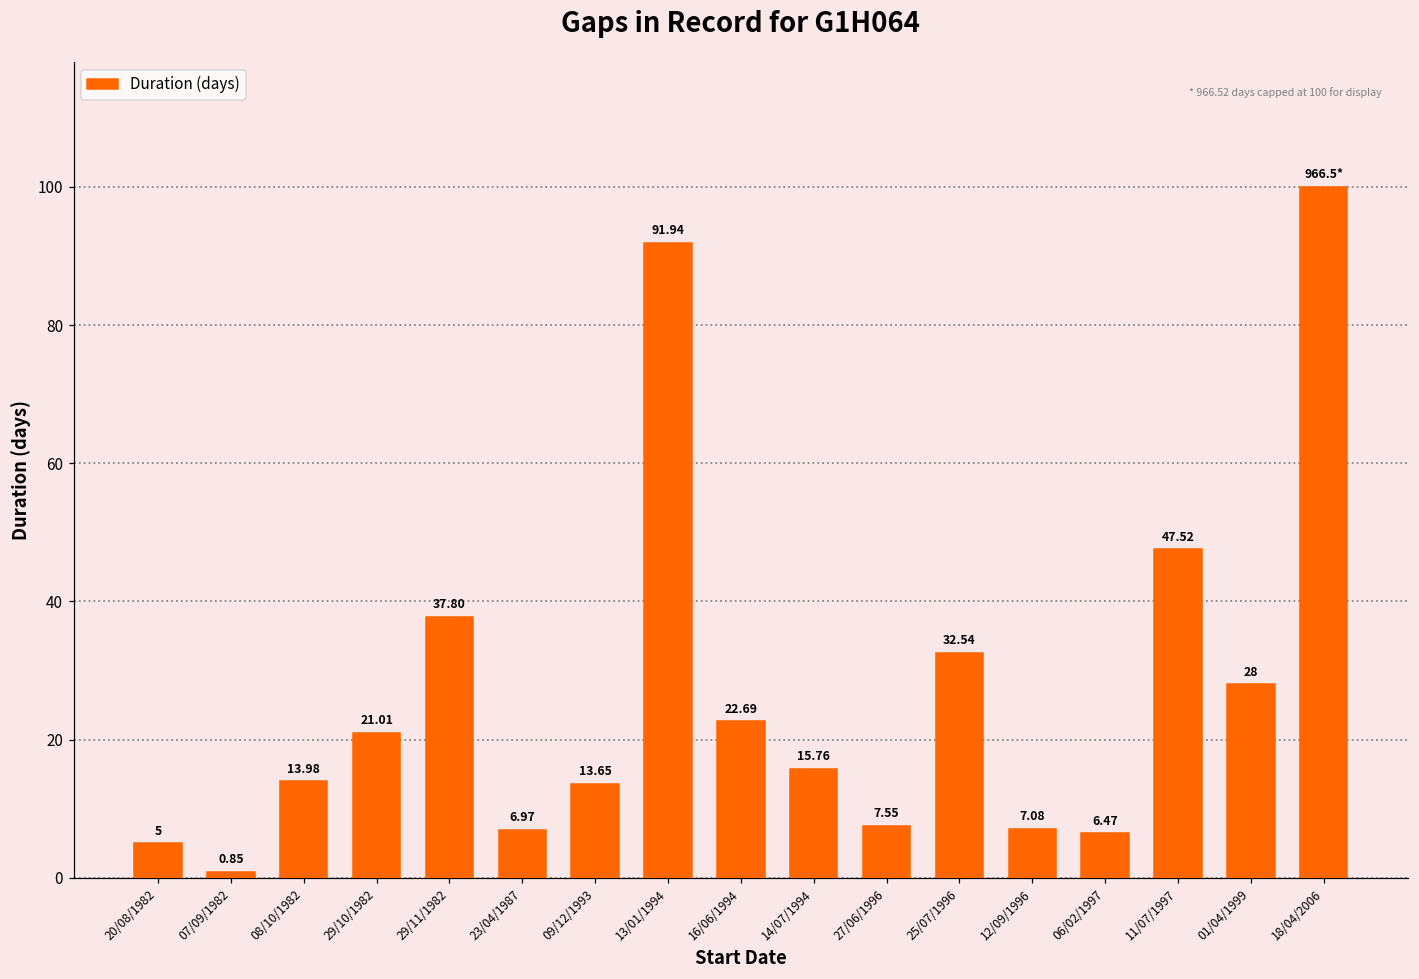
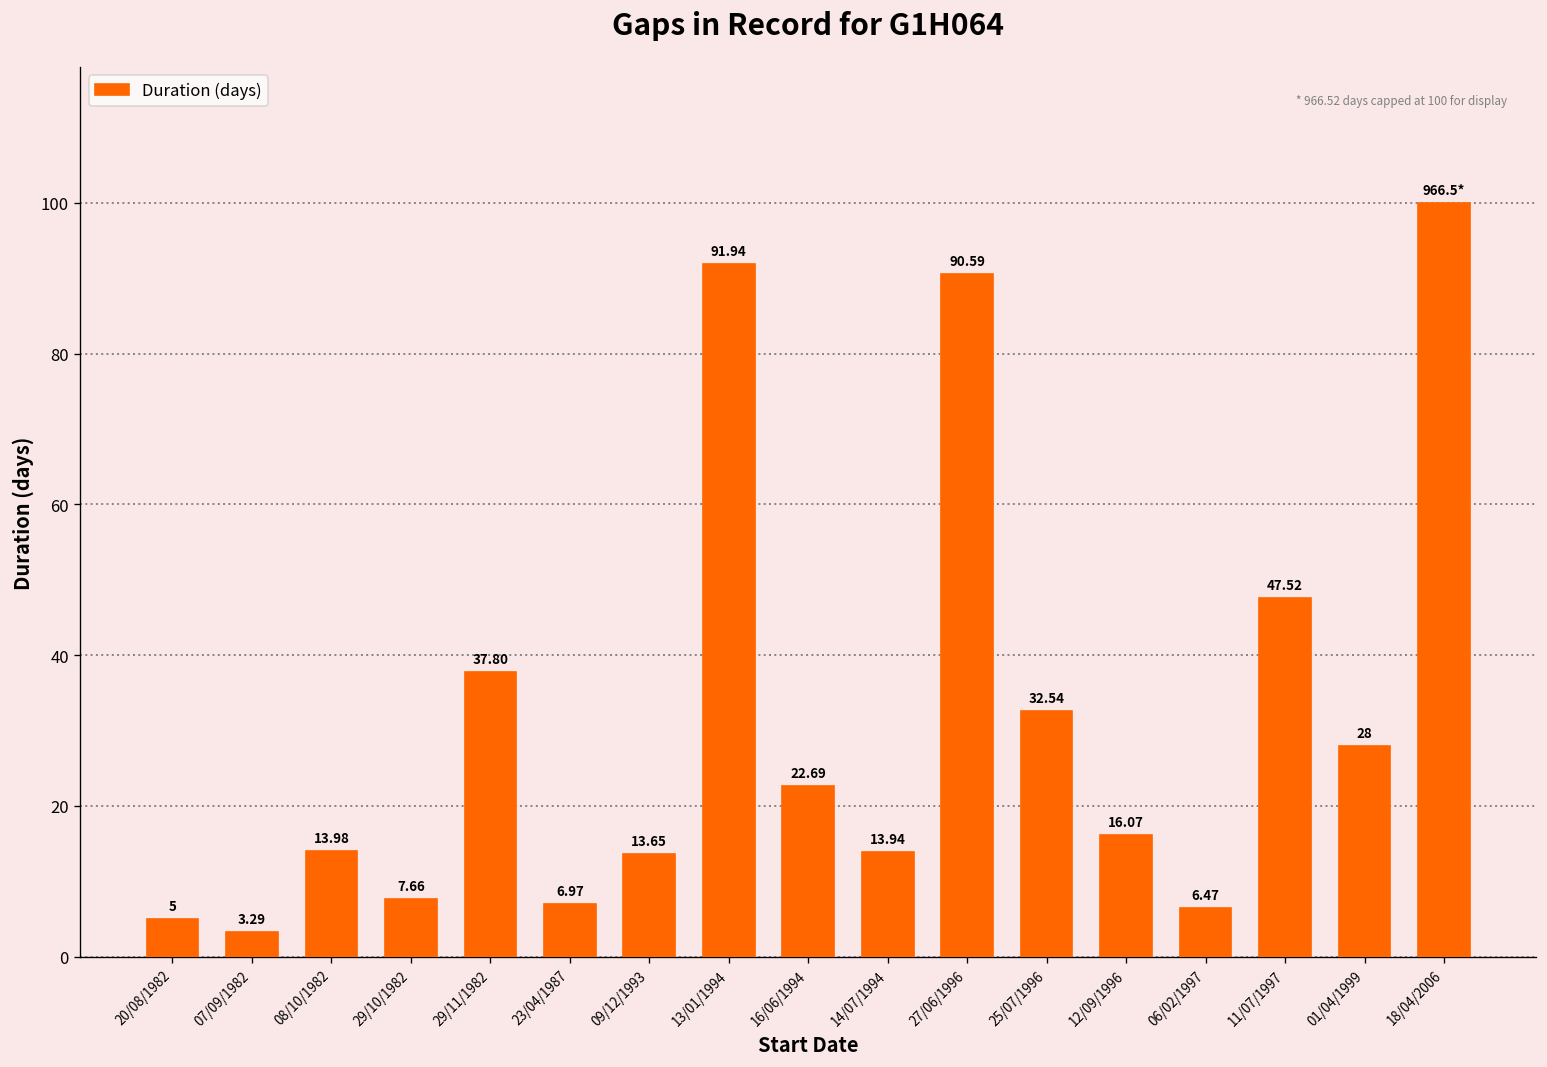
  {
    "20/08/1982": 5,
-   "07/09/1982": 0.85,
+   "07/09/1982": 3.29,
    "08/10/1982": 13.98,
-   "29/10/1982": 21.01,
+   "29/10/1982": 7.66,
    "29/11/1982": 37.80,
    "23/04/1987": 6.97,
    "09/12/1993": 13.65,
    "13/01/1994": 91.94,
    "16/06/1994": 22.69,
-   "14/07/1994": 15.76,
-   "27/06/1996": 7.55,
+   "14/07/1994": 13.94,
+   "27/06/1996": 90.59,
    "25/07/1996": 32.54,
-   "12/09/1996": 7.08,
+   "12/09/1996": 16.07,
    "06/02/1997": 6.47,
    "11/07/1997": 47.52,
    "01/04/1999": 28
  }
